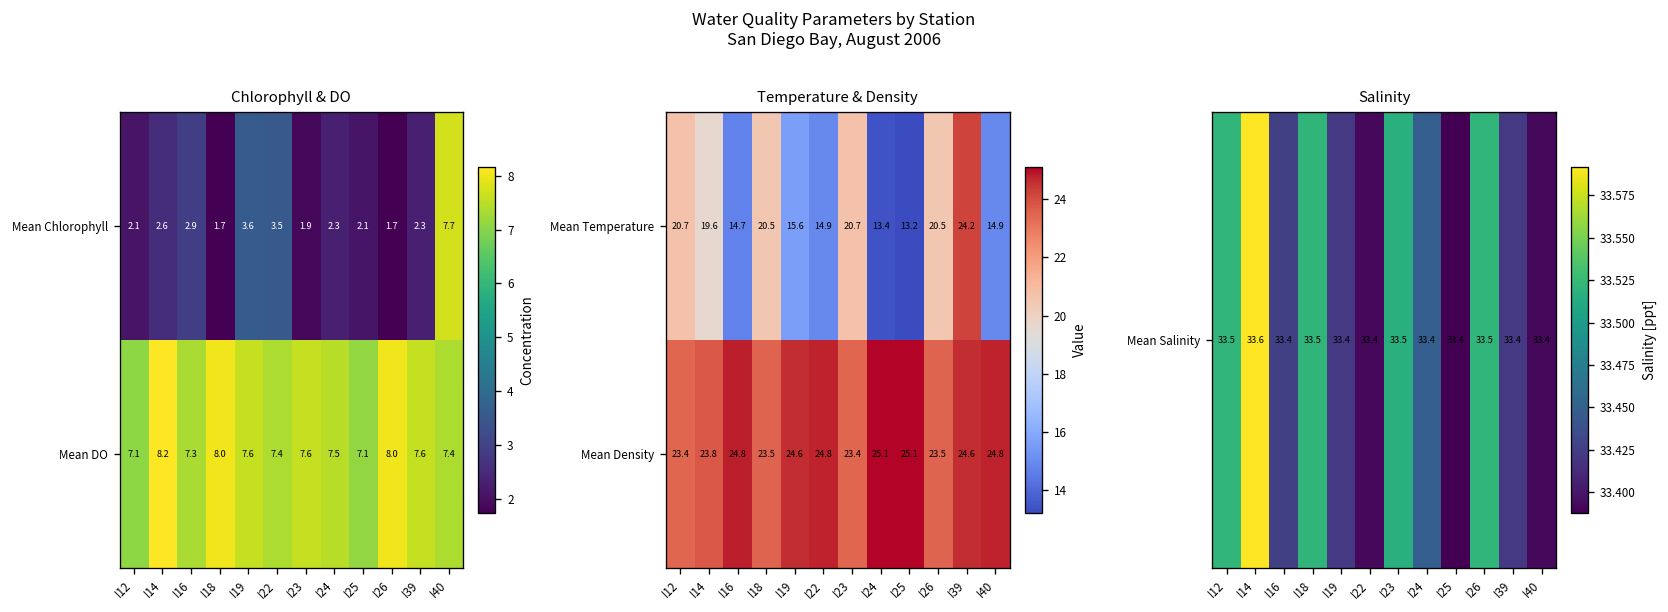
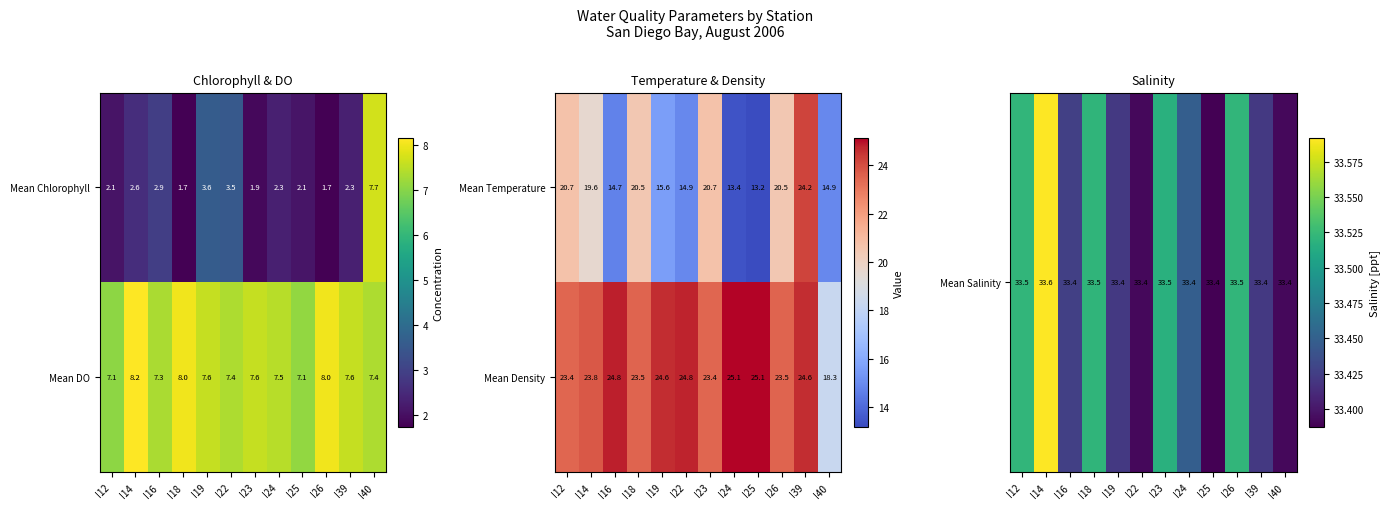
  {
    "Chlorophyll & DO": {
      "Mean Chlorophyll": {
        "I12": 2.1,
        "I14": 2.6,
        "I16": 2.9,
        "I18": 1.7,
        "I19": 3.6,
        "I22": 3.5,
        "I23": 1.9,
        "I24": 2.3,
        "I25": 2.1,
        "I26": 1.7,
        "I39": 2.3,
        "I40": 7.7
      },
      "Mean DO": {
        "I12": 7.1,
        "I14": 8.2,
        "I16": 7.3,
        "I18": 8.0,
        "I19": 7.6,
        "I22": 7.4,
        "I23": 7.6,
        "I24": 7.5,
        "I25": 7.1,
        "I26": 8.0,
        "I39": 7.6,
        "I40": 7.4
      }
    },
    "Temperature & Density": {
      "Mean Temperature": {
        "I12": 20.7,
        "I14": 19.6,
        "I16": 14.7,
        "I18": 20.5,
        "I19": 15.6,
        "I22": 14.9,
        "I23": 20.7,
        "I24": 13.4,
        "I25": 13.2,
        "I26": 20.5,
        "I39": 24.2,
        "I40": 14.9
      },
      "Mean Density": {
        "I12": 23.4,
        "I14": 23.8,
        "I16": 24.8,
        "I18": 23.5,
        "I19": 24.6,
        "I22": 24.8,
        "I23": 23.4,
        "I24": 25.1,
        "I25": 25.1,
        "I26": 23.5,
        "I39": 24.6,
-       "I40": 24.8
+       "I40": 18.3
      }
    },
    "Salinity": {
      "Mean Salinity": {
        "I12": 33.5,
        "I14": 33.6,
        "I16": 33.4,
        "I18": 33.5,
        "I19": 33.4,
        "I22": 33.4,
        "I23": 33.5,
        "I24": 33.4,
        "I25": 33.4,
        "I26": 33.5,
        "I39": 33.4,
        "I40": 33.4
      }
    }
  }
